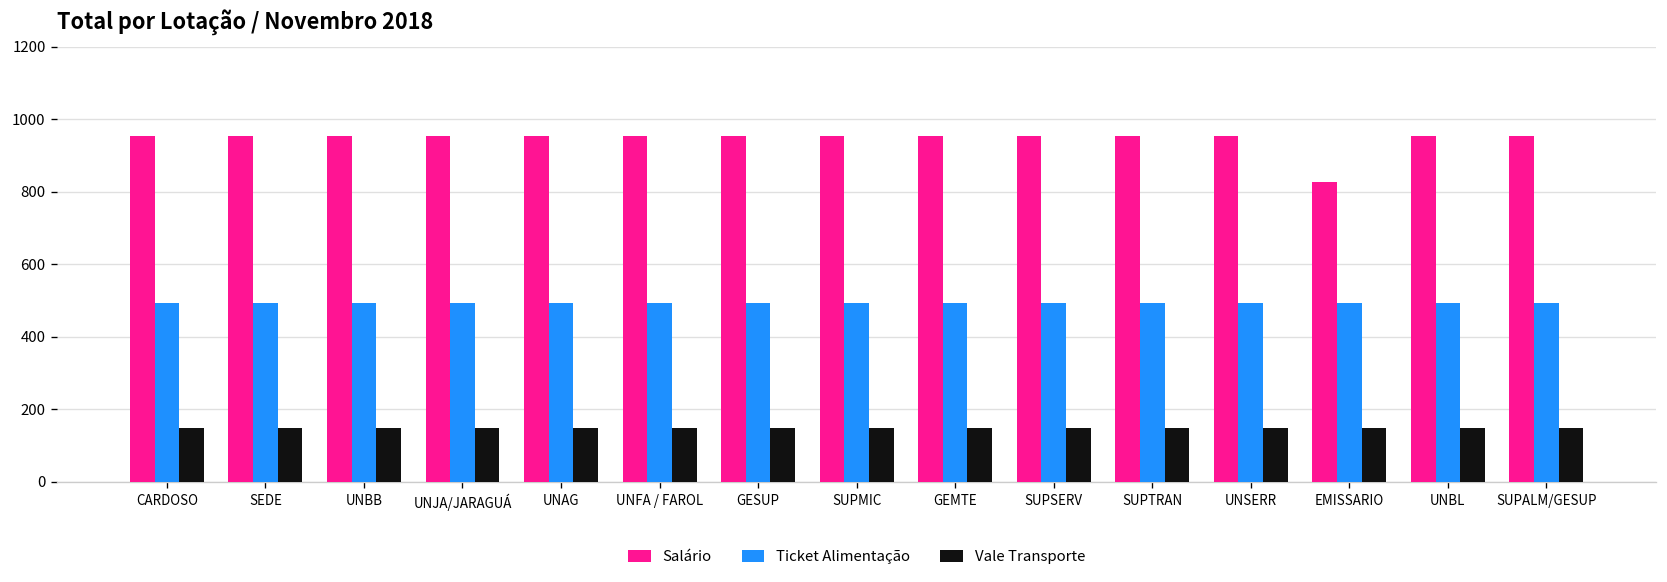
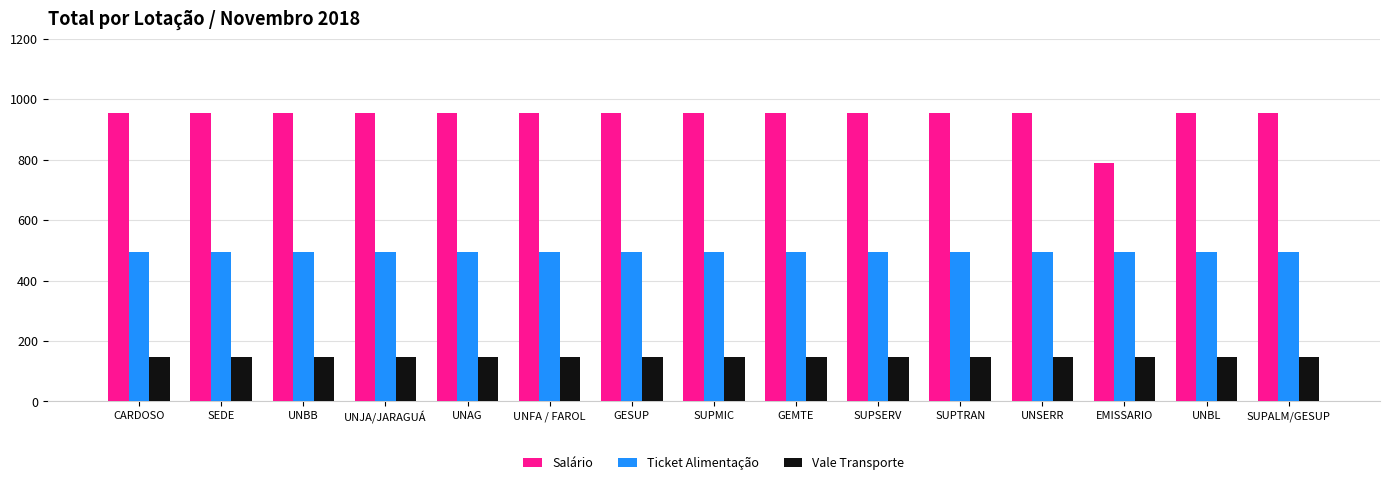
  {
    "Salário": {
      "CARDOSO": 950,
      "SEDE": 950,
      "UNBB": 950,
      "UNJA/JARAGUÁ": 950,
      "UNAG": 950,
      "UNFA / FAROL": 950,
      "GESUP": 950,
      "SUPMIC": 950,
      "GEMTE": 950,
      "SUPSERV": 950,
      "SUPTRAN": 950,
      "UNSERR": 950,
-     "EMISSARIO": 830,
+     "EMISSARIO": 790,
      "UNBL": 950,
      "SUPALM/GESUP": 950
    },
    "Ticket Alimentação": {
      "CARDOSO": 490,
      "SEDE": 490,
      "UNBB": 490,
      "UNJA/JARAGUÁ": 490,
      "UNAG": 490,
      "UNFA / FAROL": 490,
      "GESUP": 490,
      "SUPMIC": 490,
      "GEMTE": 490,
      "SUPSERV": 490,
      "SUPTRAN": 490,
      "UNSERR": 490,
      "EMISSARIO": 490,
      "UNBL": 490,
      "SUPALM/GESUP": 490
    },
    "Vale Transporte": {
      "CARDOSO": 150,
      "SEDE": 150,
      "UNBB": 150,
      "UNJA/JARAGUÁ": 150,
      "UNAG": 150,
      "UNFA / FAROL": 150,
      "GESUP": 150,
      "SUPMIC": 150,
      "GEMTE": 150,
      "SUPSERV": 150,
      "SUPTRAN": 150,
      "UNSERR": 150,
      "EMISSARIO": 150,
      "UNBL": 150,
      "SUPALM/GESUP": 150
    }
  }
